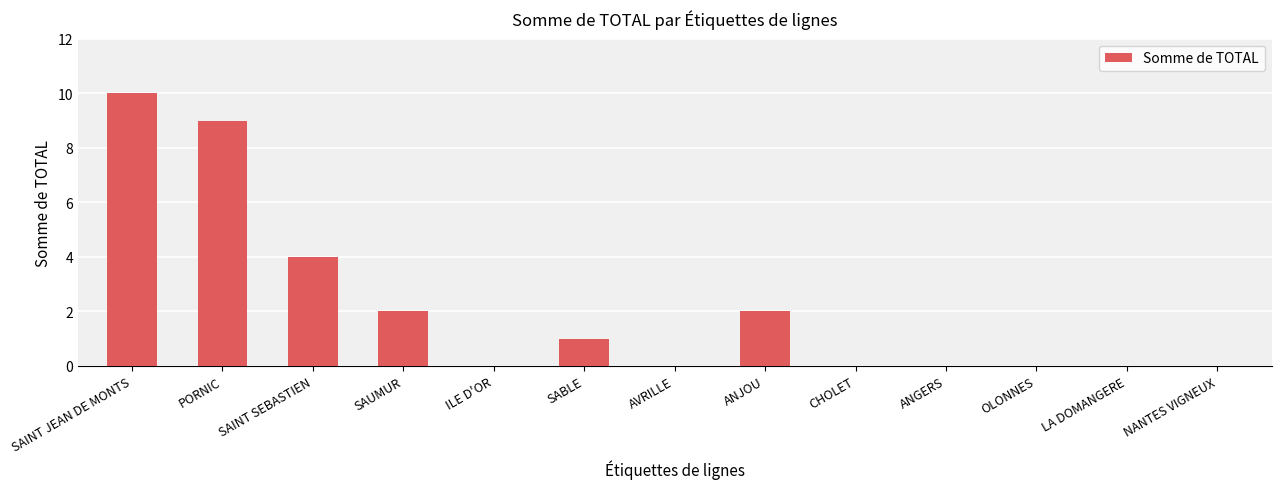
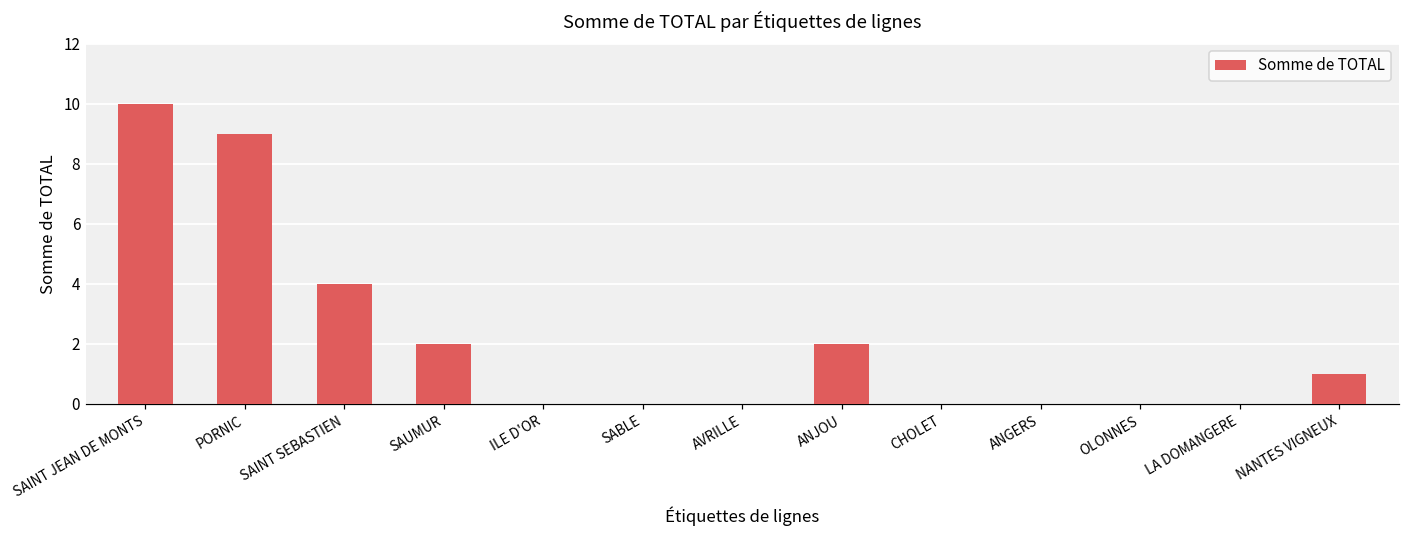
  {
    "SAINT JEAN DE MONTS": 10,
    "PORNIC": 9,
    "SAINT SEBASTIEN": 4,
    "SAUMUR": 2,
    "ILE D'OR": 0,
-   "SABLE": 1,
+   "SABLE": 0,
    "AVRILLE": 0,
    "ANJOU": 2,
    "CHOLET": 0,
    "ANGERS": 0,
    "OLONNES": 0,
    "LA DOMANGERE": 0,
-   "NANTES VIGNEUX": 0
+   "NANTES VIGNEUX": 1
  }
